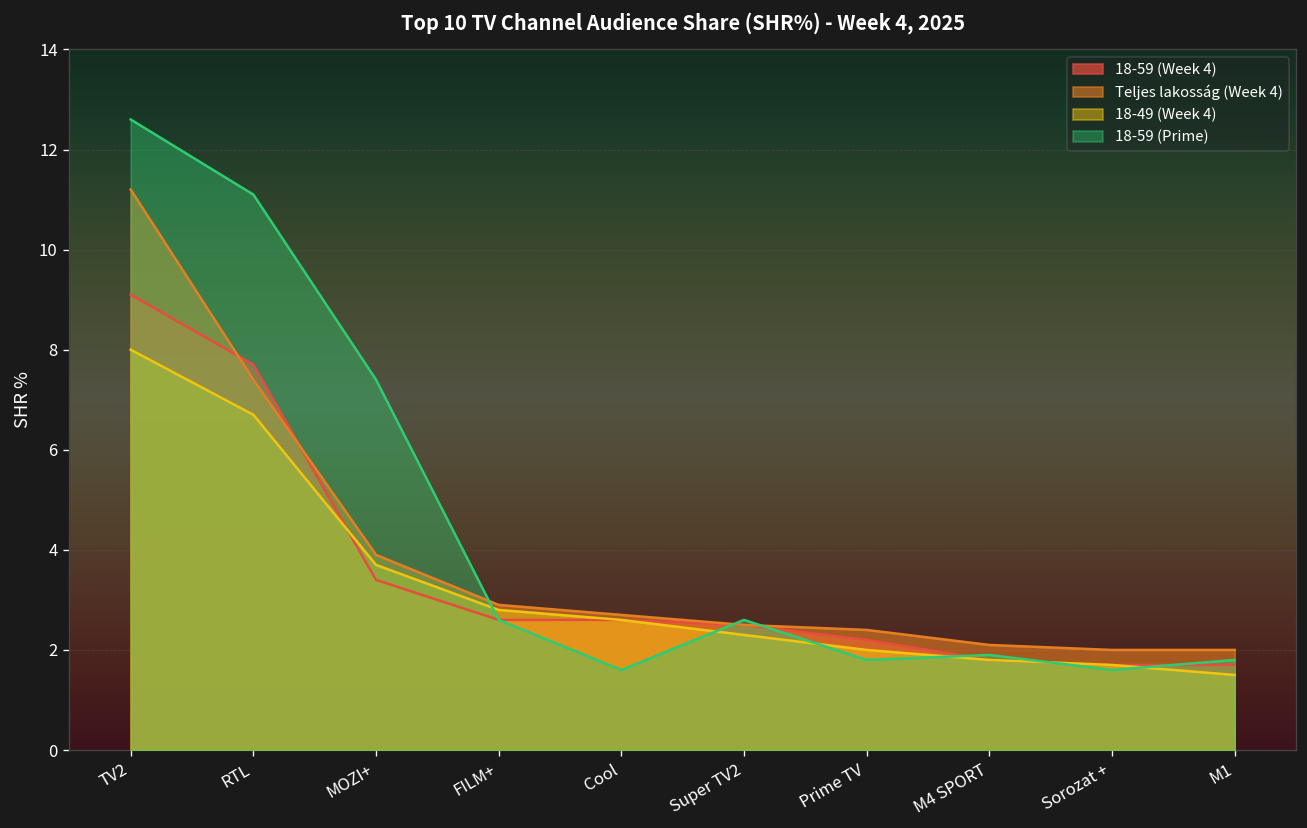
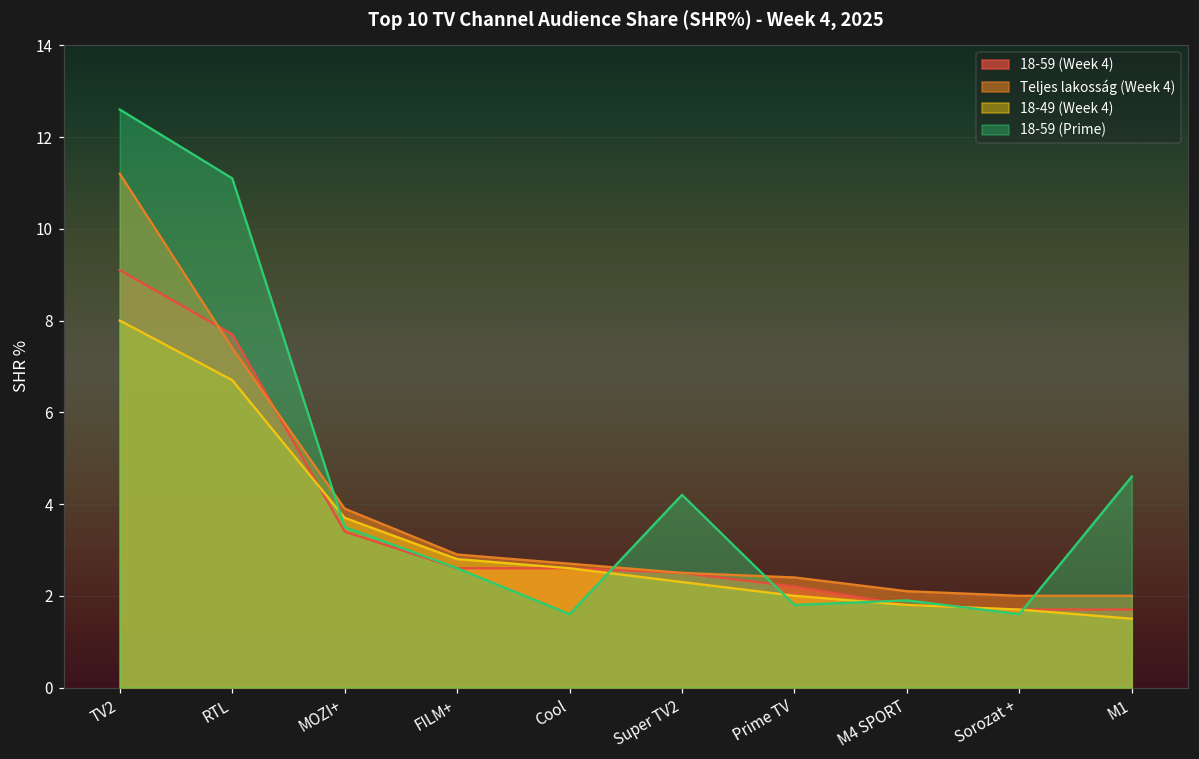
  {
    "18-59 (Prime)": {
      "TV2": 12.6,
      "RTL": 11.1,
-     "MOZI+": 7.4,
+     "MOZI+": 3.5,
      "Cool": 1.6,
-     "Super TV2": 2.6,
+     "Super TV2": 4.2,
      "Prime TV": 1.8,
      "M4 SPORT": 1.9,
      "Sorozat +": 1.6,
-     "M1": 1.8
+     "M1": 4.6
    }
  }
